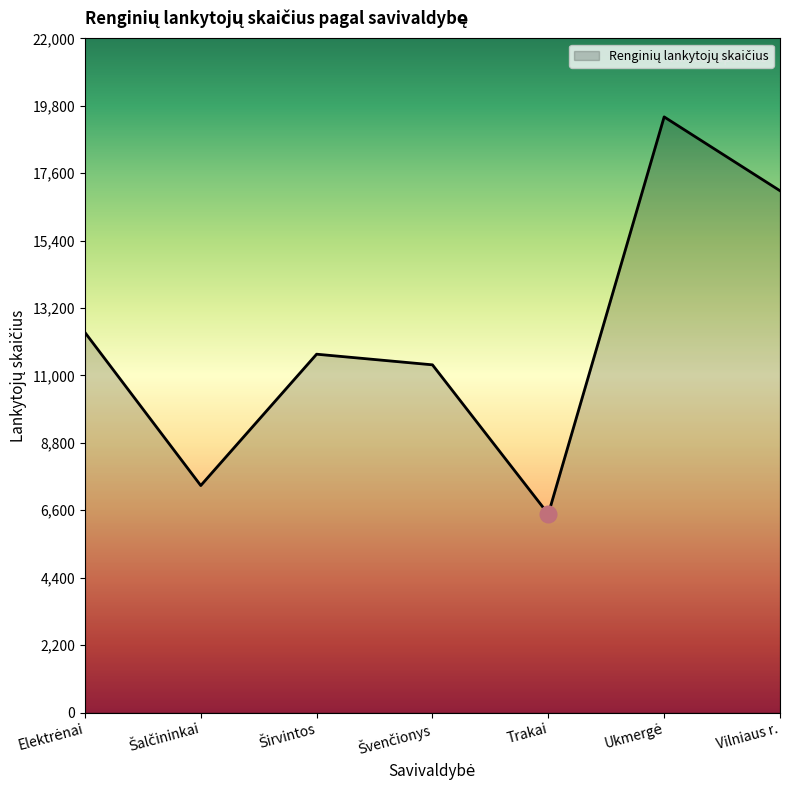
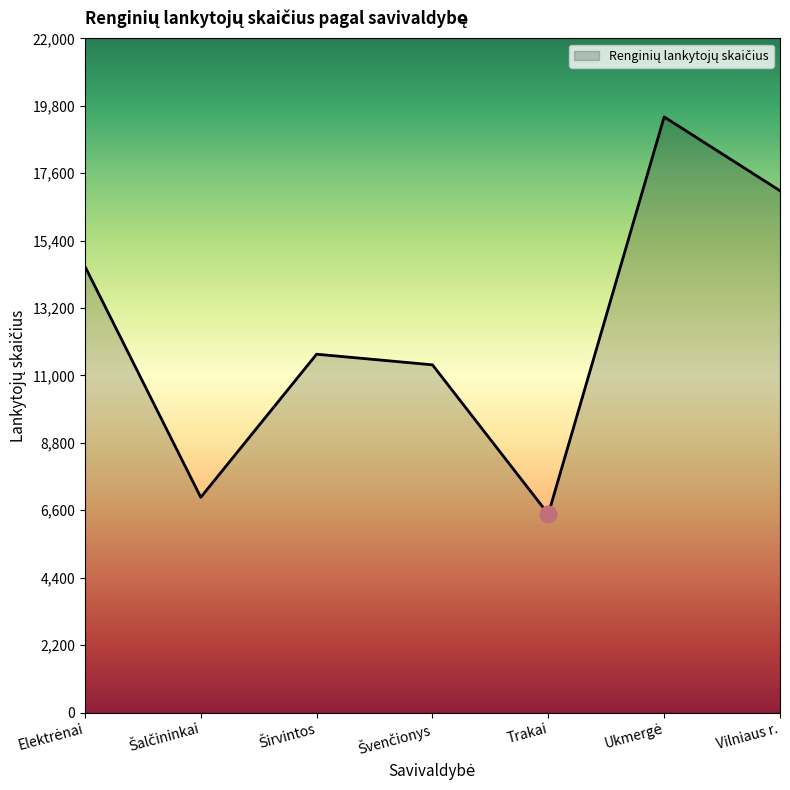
  {
    "Renginių lankytojų skaičius": {
-     "Elektrėnai": "12,400",
-     "Šalčininkai": "7,400",
+     "Elektrėnai": "14,600",
+     "Šalčininkai": "7,000",
      "Širvintos": "11,700",
      "Švenčionys": "11,300",
      "Ukmergė": "19,400",
      "Vilniaus r.": "17,000"
    }
  }
